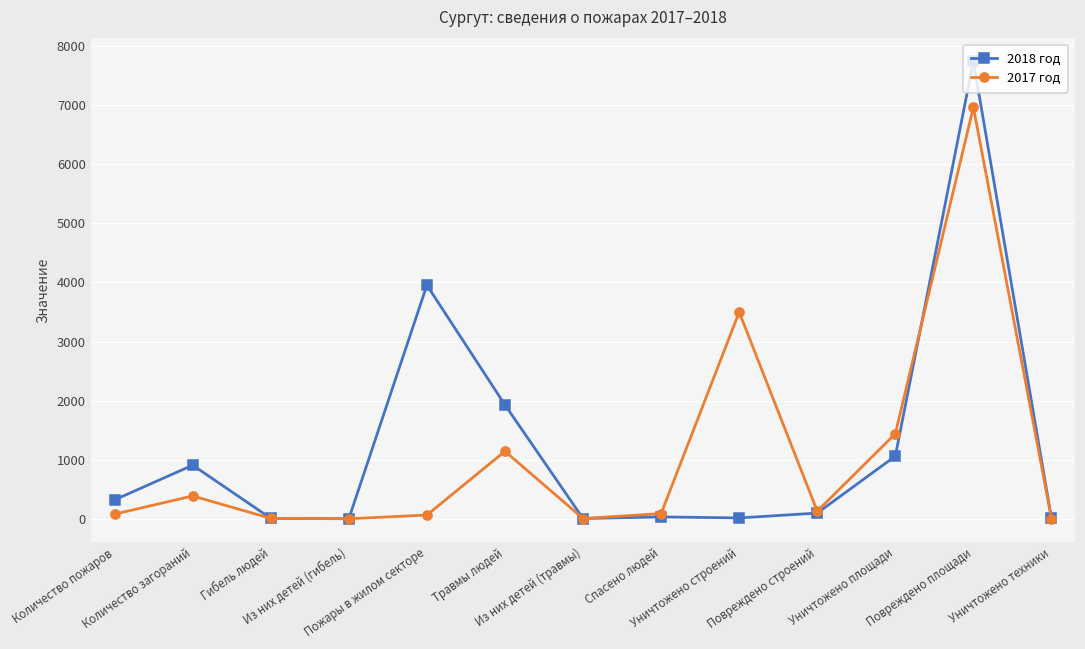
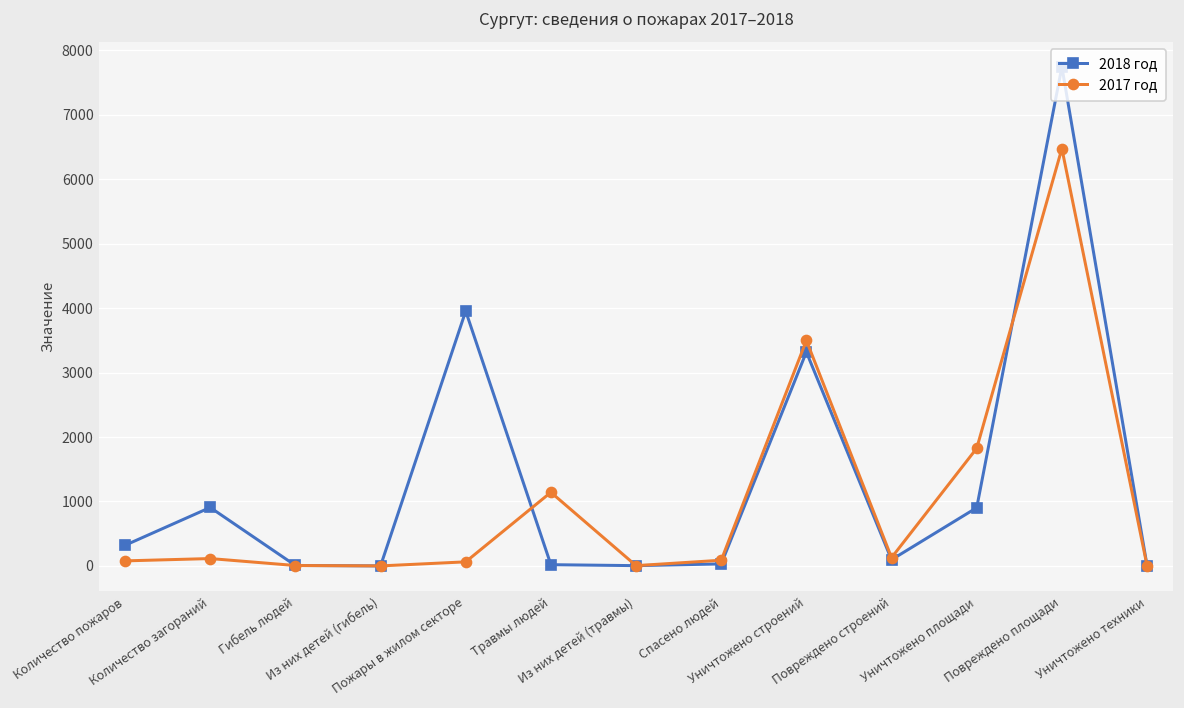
  {
    "2018 год": {
      "Количество пожаров": 300,
      "Количество загораний": 900,
      "Пожары в жилом секторе": 4000,
-     "Травмы людей": 1900,
+     "Травмы людей": 0,
      "Спасено людей": 0,
-     "Уничтожено строений": 0,
-     "Уничтожено площади": 1100
+     "Уничтожено строений": 3300,
+     "Уничтожено площади": 900
    },
    "2017 год": {
      "Количество пожаров": 100,
-     "Количество загораний": 400,
+     "Количество загораний": 100,
      "Пожары в жилом секторе": 100,
      "Травмы людей": 1100,
      "Спасено людей": 100,
      "Уничтожено строений": 3500,
-     "Уничтожено площади": 1400,
-     "Повреждено площади": 7000
+     "Уничтожено площади": 1800,
+     "Повреждено площади": 6500
    }
  }
